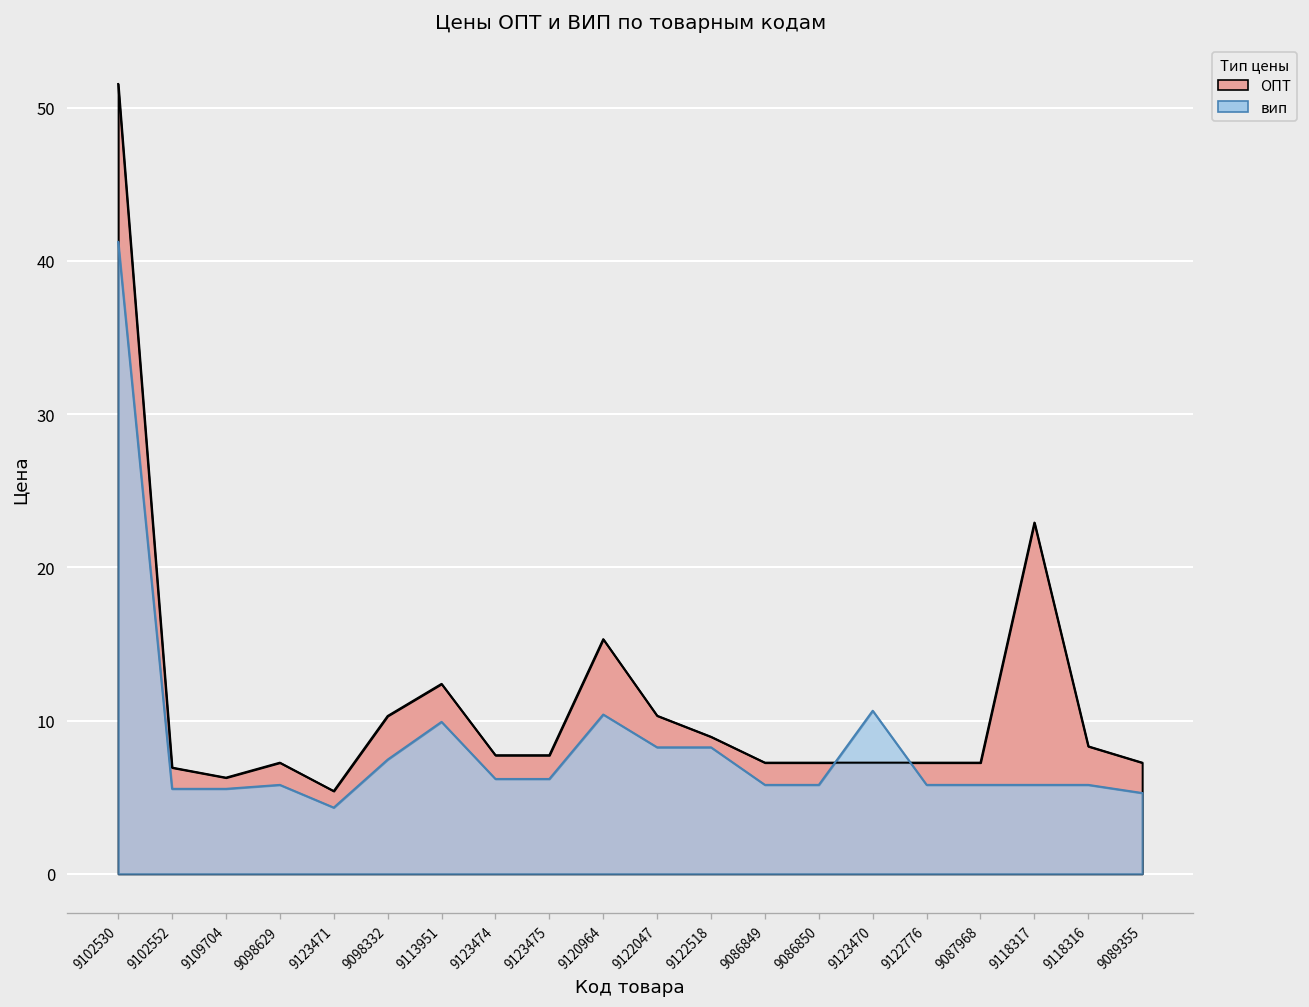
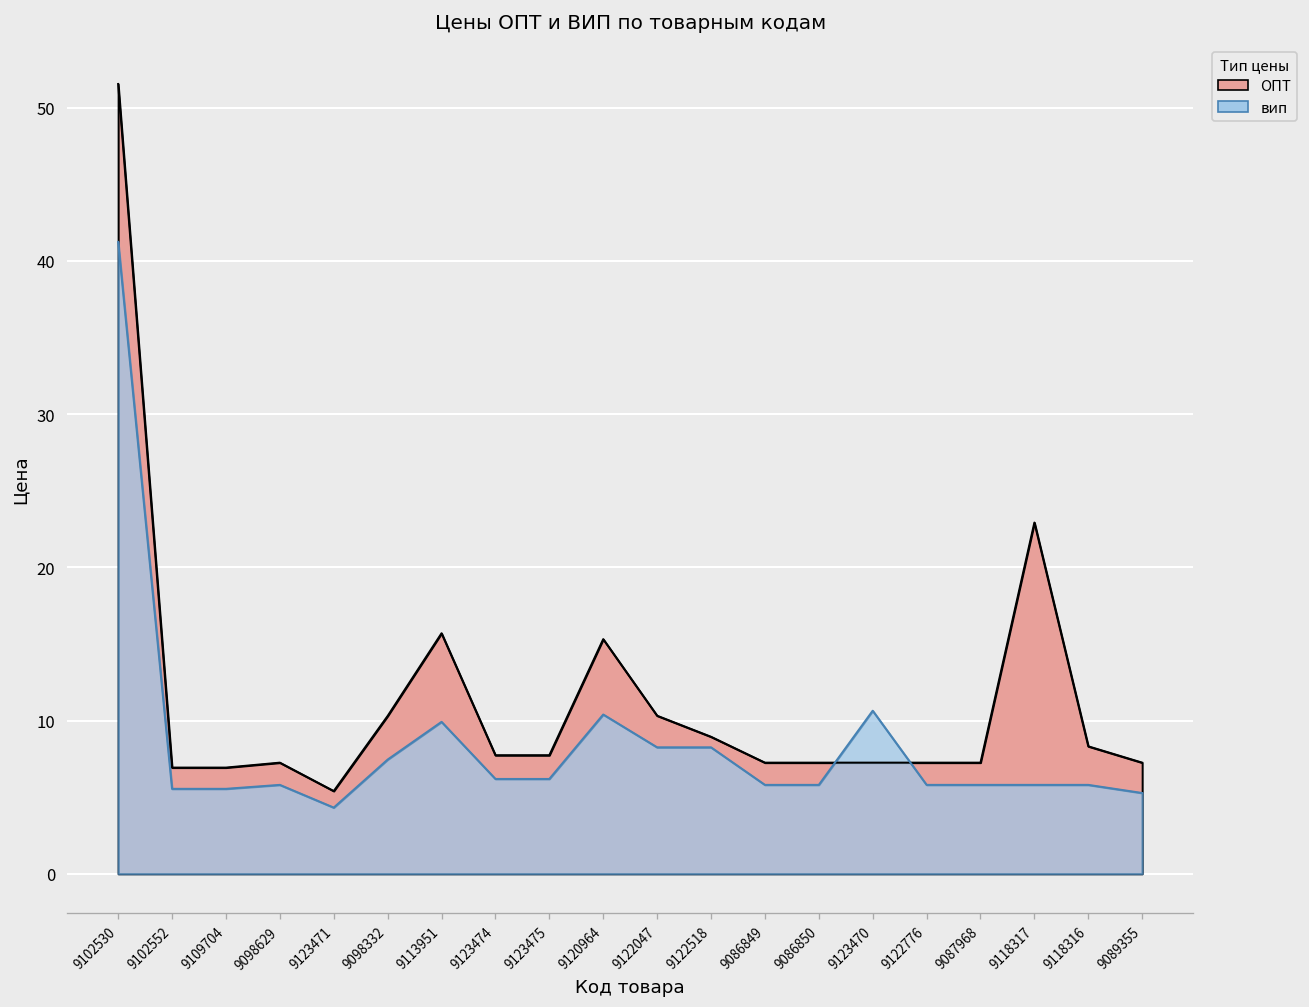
  {
    "ОПТ": {
      "9102530": 51.6,
      "9102552": 6.9,
-     "9109704": 6.3,
+     "9109704": 6.9,
      "9098629": 7.3,
      "9123471": 5.4,
      "9098332": 10.3,
-     "9113951": 12.4,
+     "9113951": 15.7,
      "9123474": 7.7,
      "9123475": 7.7,
      "9120964": 15.3,
      "9122047": 10.3,
      "9122518": 8.9,
      "9086849": 7.3,
      "9086850": 7.3,
      "9123470": 7.3,
      "9122776": 7.3,
      "9087968": 7.3,
      "9118317": 22.9,
      "9118316": 8.3,
      "9089355": 7.3
    },
    "вип": {
      "9102530": 41.2,
      "9102552": 5.5,
      "9109704": 5.5,
      "9098629": 5.8,
      "9123471": 4.3,
      "9098332": 7.5,
      "9113951": 9.9,
      "9123474": 6.2,
      "9123475": 6.2,
      "9120964": 10.4,
      "9122047": 8.3,
      "9122518": 8.3,
      "9086849": 5.8,
      "9086850": 5.8,
      "9123470": 10.6,
      "9122776": 5.8,
      "9087968": 5.8,
      "9118317": 5.8,
      "9118316": 5.8,
      "9089355": 5.3
    }
  }
